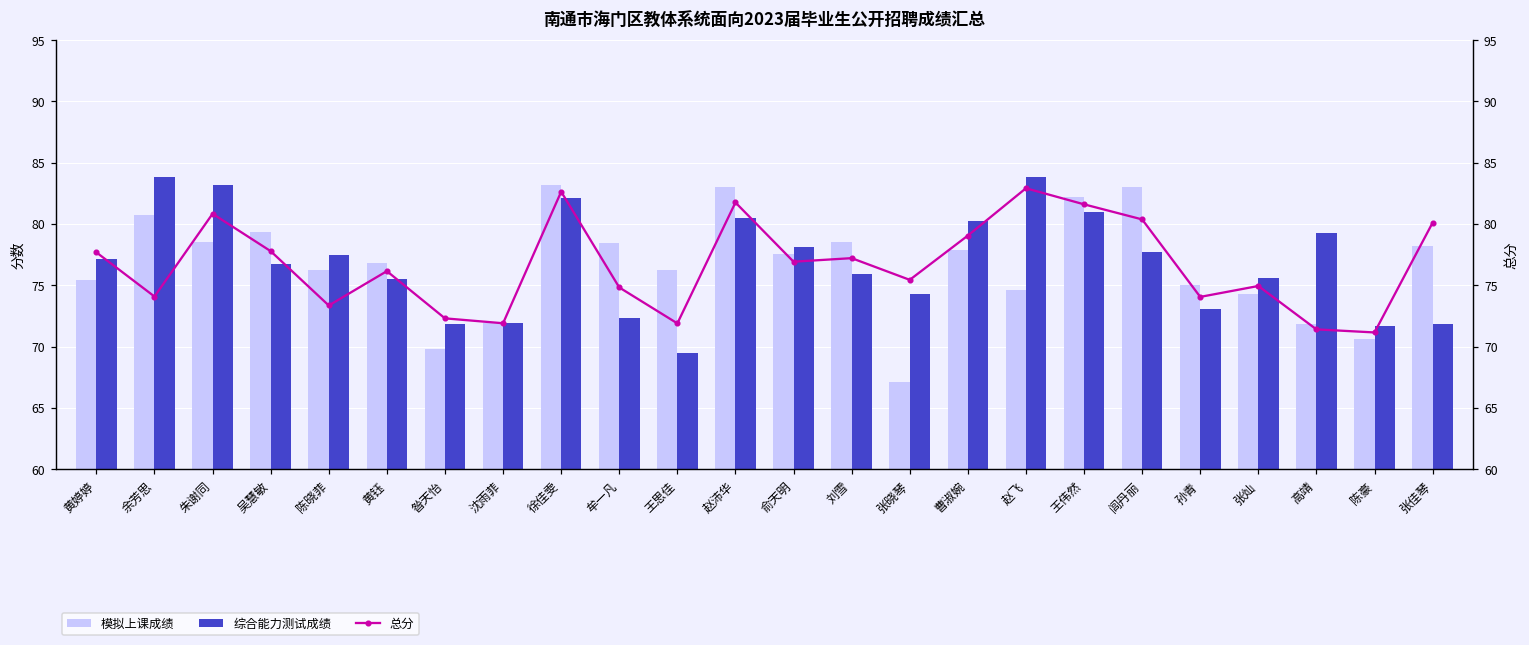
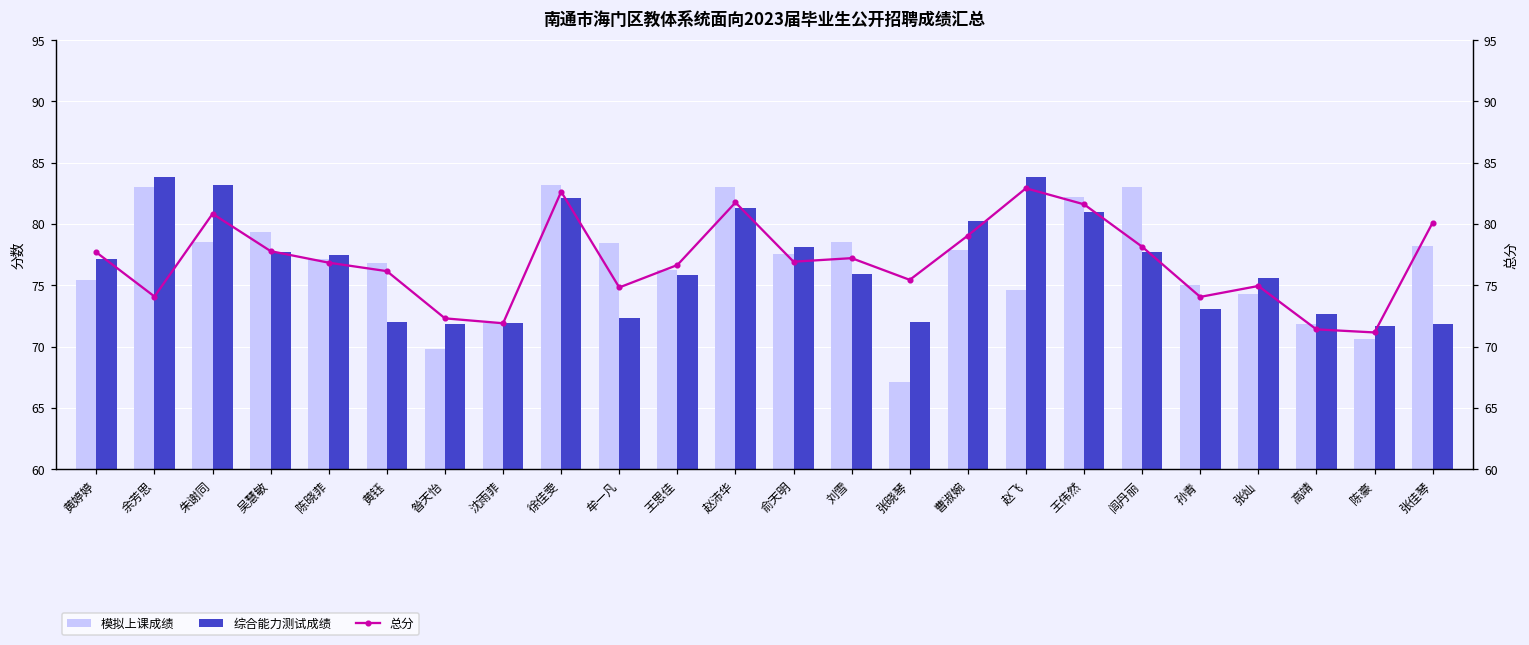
  {
    "模拟上课成绩": {
      "黄婷婷": 75.4,
-     "余芳思": 80.7,
+     "余芳思": 83.0,
      "朱谢同": 78.5,
      "吴慧敏": 79.4,
-     "陈晓菲": 76.2,
+     "陈晓菲": 77.1,
      "黄钰": 76.8,
      "昝天怡": 69.8,
      "沈雨菲": 71.9,
      "徐佳雯": 83.1,
      "牟一凡": 78.5,
      "王思佳": 76.2,
      "赵沛华": 83.0,
      "俞天明": 77.5,
      "刘雪": 78.5,
      "张晓琴": 67.1,
      "曹淑婉": 77.8,
      "赵飞": 74.6,
      "王伟然": 82.2,
      "闾丹丽": 83.0,
      "孙青": 75.1,
      "张灿": 74.3,
      "高靖": 71.8,
      "陈豪": 70.6,
      "张佳琴": 78.2
    },
    "综合能力测试成绩": {
      "黄婷婷": 77.1,
      "余芳思": 83.8,
      "朱谢同": 83.2,
-     "吴慧敏": 76.7,
+     "吴慧敏": 77.7,
      "陈晓菲": 77.5,
-     "黄钰": 75.5,
+     "黄钰": 72.0,
      "昝天怡": 71.9,
      "沈雨菲": 71.9,
      "徐佳雯": 82.1,
      "牟一凡": 72.3,
-     "王思佳": 69.5,
-     "赵沛华": 80.5,
+     "王思佳": 75.9,
+     "赵沛华": 81.3,
      "俞天明": 78.1,
      "刘雪": 75.9,
-     "张晓琴": 74.3,
+     "张晓琴": 72.0,
      "曹淑婉": 80.3,
      "赵飞": 83.8,
      "王伟然": 81.0,
      "闾丹丽": 77.7,
      "孙青": 73.0,
      "张灿": 75.6,
-     "高靖": 79.3,
+     "高靖": 72.6,
      "陈豪": 71.7,
      "张佳琴": 71.8
    },
    "总分": {
      "黄婷婷": 77.7,
      "余芳思": 74.1,
      "朱谢同": 80.8,
      "吴慧敏": 77.8,
-     "陈晓菲": 73.4,
+     "陈晓菲": 76.8,
      "黄钰": 76.2,
      "昝天怡": 72.3,
      "沈雨菲": 71.9,
      "徐佳雯": 82.6,
      "牟一凡": 74.8,
-     "王思佳": 71.9,
+     "王思佳": 76.7,
      "赵沛华": 81.8,
      "俞天明": 76.9,
      "刘雪": 77.2,
      "张晓琴": 75.4,
      "曹淑婉": 79.1,
      "赵飞": 82.9,
      "王伟然": 81.6,
-     "闾丹丽": 80.4,
+     "闾丹丽": 78.1,
      "孙青": 74.1,
      "张灿": 74.9,
      "高靖": 71.4,
      "陈豪": 71.2,
      "张佳琴": 80.1
    }
  }
